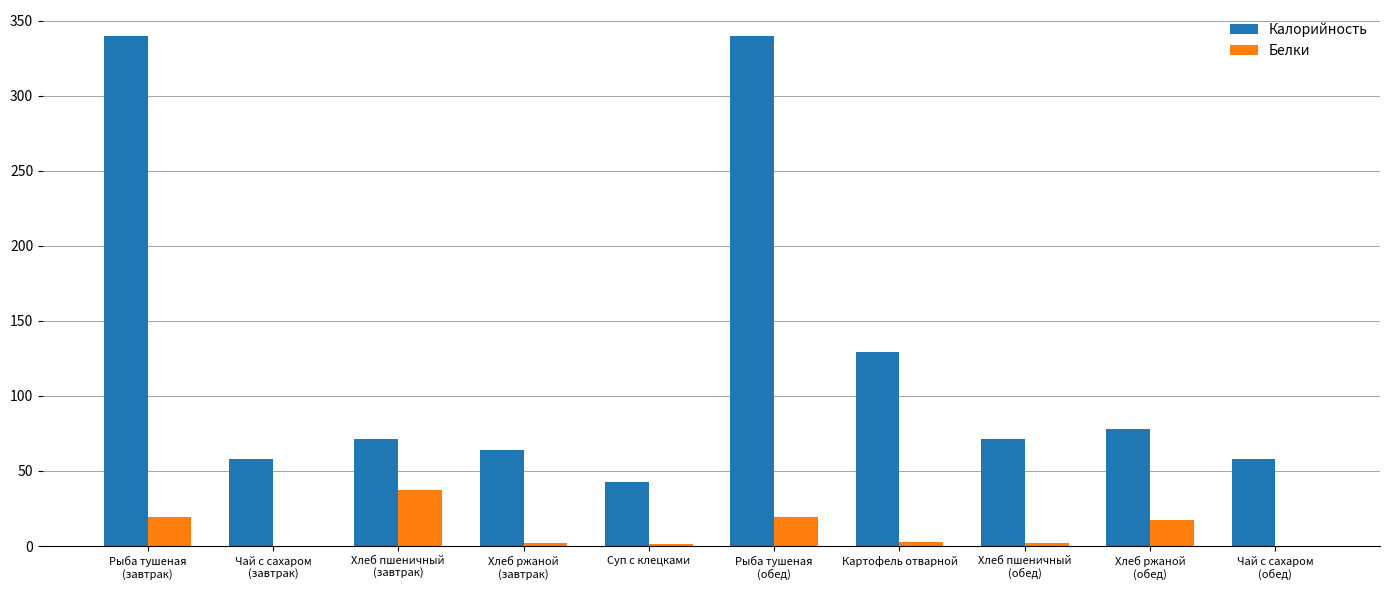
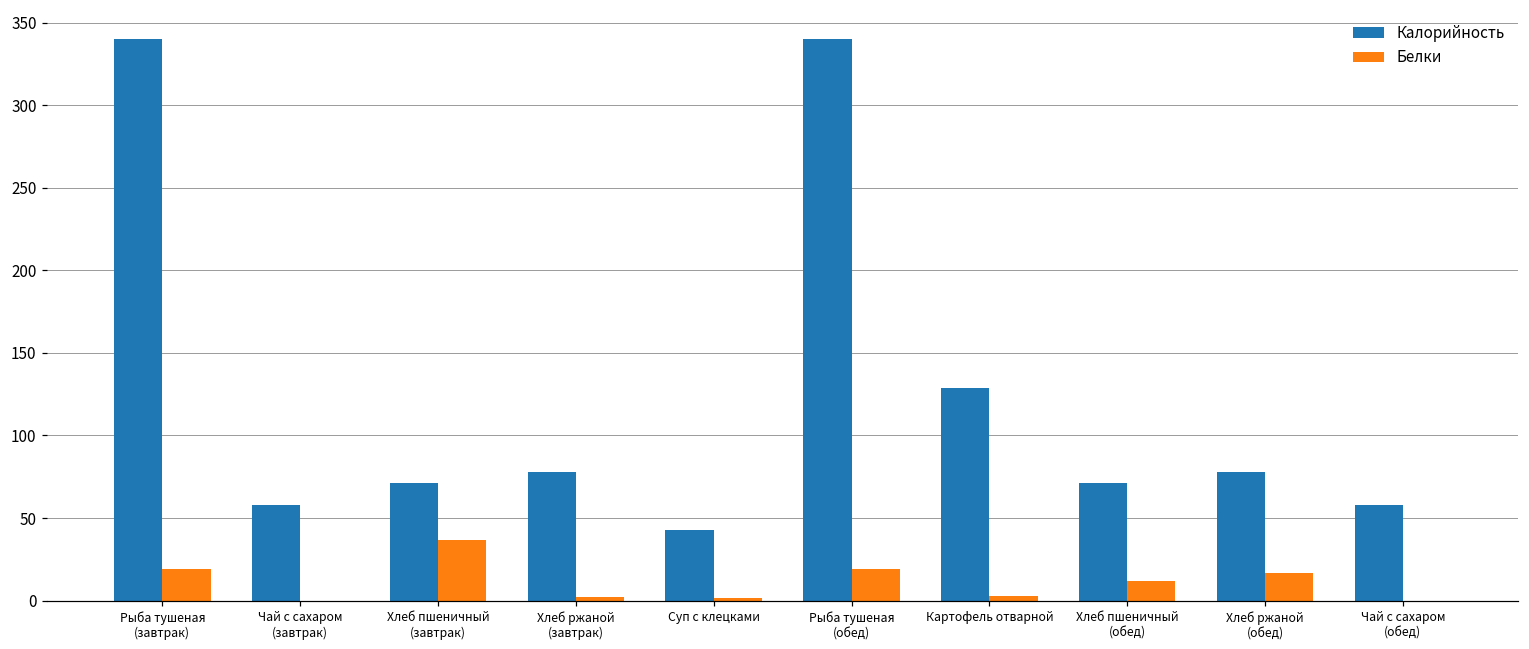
  {
    "Калорийность": {
      "Рыба тушеная (завтрак)": 340,
      "Чай с сахаром (завтрак)": 58,
      "Хлеб пшеничный (завтрак)": 71,
-     "Хлеб ржаной (завтрак)": 64,
+     "Хлеб ржаной (завтрак)": 78,
      "Суп с клецками": 43,
      "Рыба тушеная (обед)": 340,
      "Картофель отварной": 129,
      "Хлеб пшеничный (обед)": 71,
      "Хлеб ржаной (обед)": 78,
      "Чай с сахаром (обед)": 58
    },
    "Белки": {
      "Рыба тушеная (завтрак)": 19,
      "Чай с сахаром (завтрак)": 0,
      "Хлеб пшеничный (завтрак)": 37,
      "Хлеб ржаной (завтрак)": 2,
      "Рыба тушеная (обед)": 19,
      "Картофель отварной": 3,
-     "Хлеб пшеничный (обед)": 2,
+     "Хлеб пшеничный (обед)": 12,
      "Хлеб ржаной (обед)": 17,
      "Чай с сахаром (обед)": 0
    }
  }
